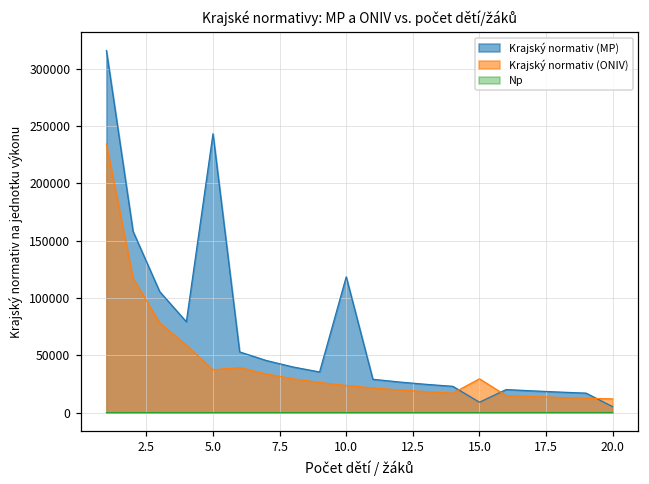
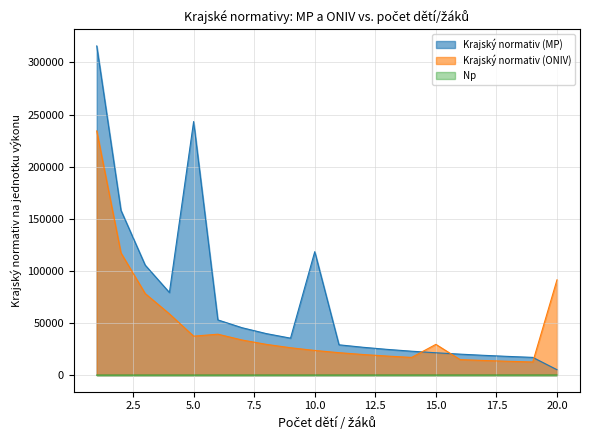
  {
    "Krajský normativ (MP)": {
      "5.0": 243000,
      "10.0": 118000,
-     "15.0": 9000,
+     "15.0": 21000,
      "20.0": 5000
    },
    "Krajský normativ (ONIV)": {
      "5.0": 37000,
      "10.0": 24000,
      "15.0": 30000,
-     "20.0": 12000
+     "20.0": 91000
    },
    "Np": {
      "5.0": 0,
      "10.0": 0,
      "15.0": 0,
      "20.0": 0
    }
  }
